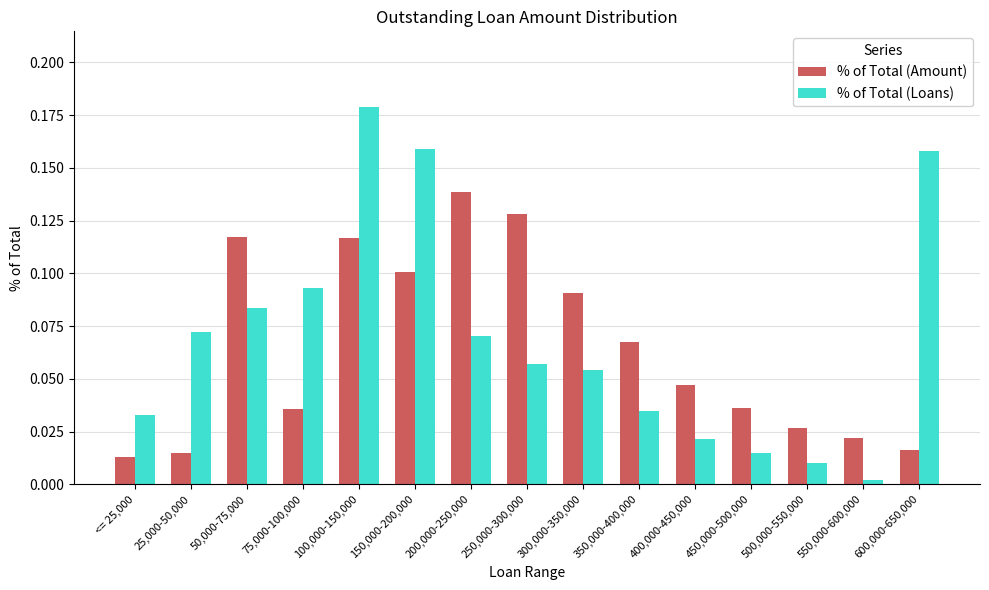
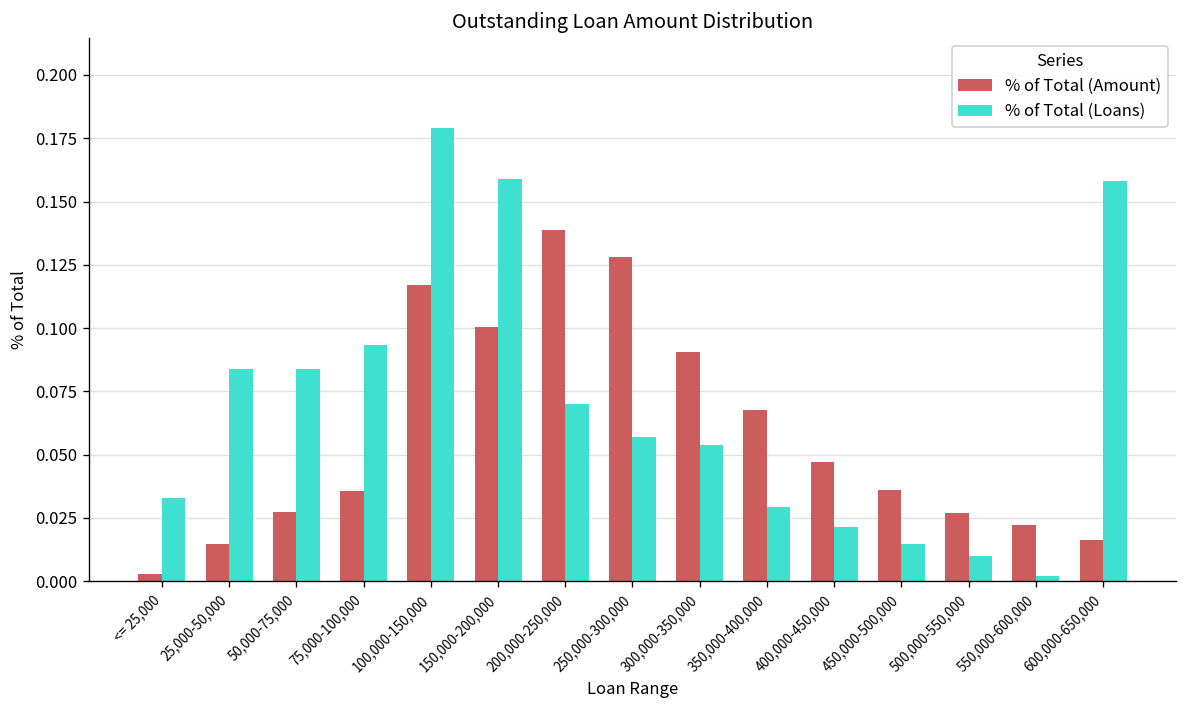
  {
    "% of Total (Amount)": {
-     "<= 25,000": 0.013,
+     "<= 25,000": 0.003,
      "25,000-50,000": 0.015,
-     "50,000-75,000": 0.117,
+     "50,000-75,000": 0.028,
      "75,000-100,000": 0.036,
      "100,000-150,000": 0.117,
      "150,000-200,000": 0.100,
      "200,000-250,000": 0.139,
      "250,000-300,000": 0.128,
      "300,000-350,000": 0.091,
      "350,000-400,000": 0.068,
      "400,000-450,000": 0.047,
      "450,000-500,000": 0.036,
      "500,000-550,000": 0.027,
      "550,000-600,000": 0.022,
      "600,000-650,000": 0.016
    },
    "% of Total (Loans)": {
      "<= 25,000": 0.033,
-     "25,000-50,000": 0.072,
+     "25,000-50,000": 0.084,
      "50,000-75,000": 0.084,
      "75,000-100,000": 0.093,
      "100,000-150,000": 0.179,
      "150,000-200,000": 0.159,
      "200,000-250,000": 0.070,
      "250,000-300,000": 0.057,
      "300,000-350,000": 0.054,
-     "350,000-400,000": 0.035,
+     "350,000-400,000": 0.029,
      "400,000-450,000": 0.021,
      "450,000-500,000": 0.015,
      "500,000-550,000": 0.010,
      "550,000-600,000": 0.002,
      "600,000-650,000": 0.158
    }
  }
